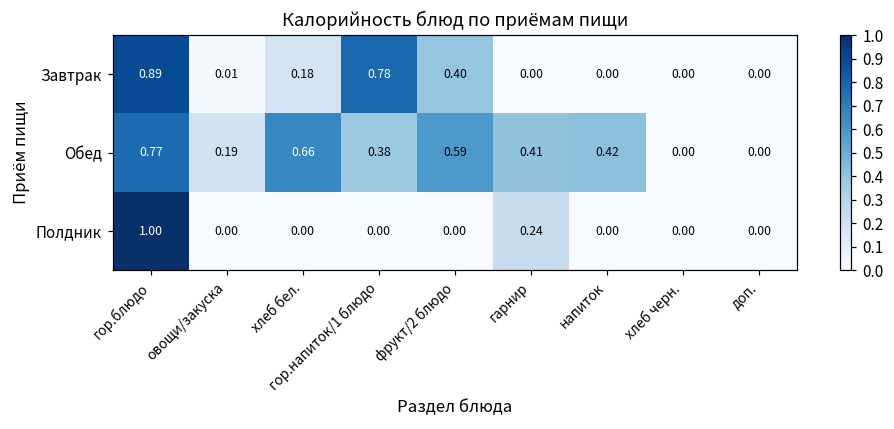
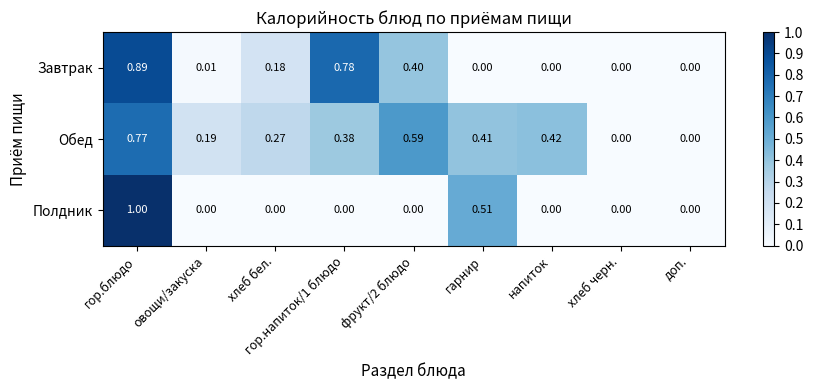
  {
    "Завтрак": {
      "гор.блюдо": 0.89,
      "овощи/закуска": 0.01,
      "хлеб бел.": 0.18,
      "гор.напиток/1 блюдо": 0.78,
      "фрукт/2 блюдо": 0.40,
      "гарнир": 0.00,
      "напиток": 0.00,
      "хлеб черн.": 0.00,
      "доп.": 0.00
    },
    "Обед": {
      "гор.блюдо": 0.77,
      "овощи/закуска": 0.19,
-     "хлеб бел.": 0.66,
+     "хлеб бел.": 0.27,
      "гор.напиток/1 блюдо": 0.38,
      "фрукт/2 блюдо": 0.59,
      "гарнир": 0.41,
      "напиток": 0.42,
      "хлеб черн.": 0.00,
      "доп.": 0.00
    },
    "Полдник": {
      "гор.блюдо": 1.00,
      "овощи/закуска": 0.00,
      "хлеб бел.": 0.00,
      "гор.напиток/1 блюдо": 0.00,
      "фрукт/2 блюдо": 0.00,
-     "гарнир": 0.24,
+     "гарнир": 0.51,
      "напиток": 0.00,
      "хлеб черн.": 0.00,
      "доп.": 0.00
    }
  }
